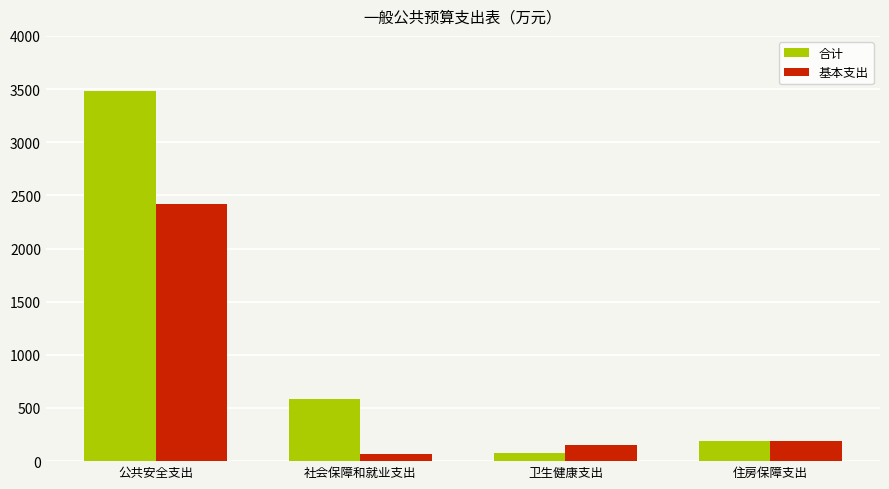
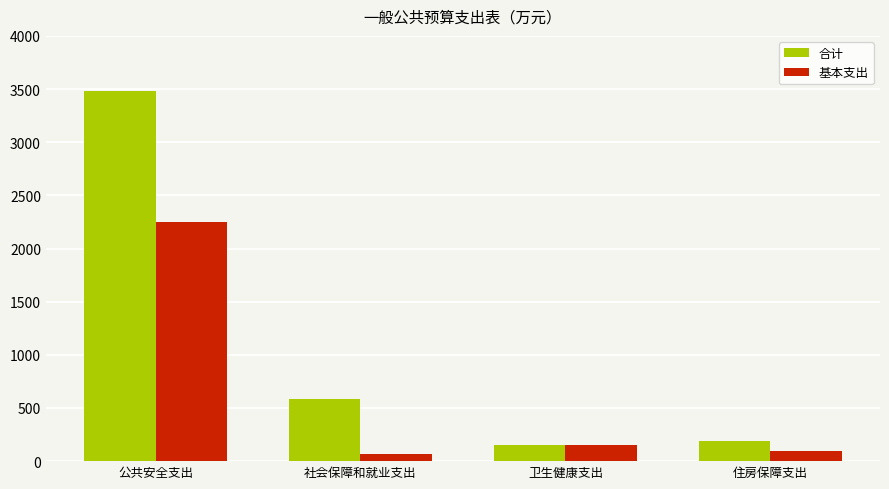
  {
    "合计": {
      "公共安全支出": 3480,
      "社会保障和就业支出": 580,
-     "卫生健康支出": 70,
+     "卫生健康支出": 150,
      "住房保障支出": 190
    },
    "基本支出": {
-     "公共安全支出": 2420,
+     "公共安全支出": 2250,
      "社会保障和就业支出": 70,
      "卫生健康支出": 150,
-     "住房保障支出": 190
+     "住房保障支出": 100
    }
  }
